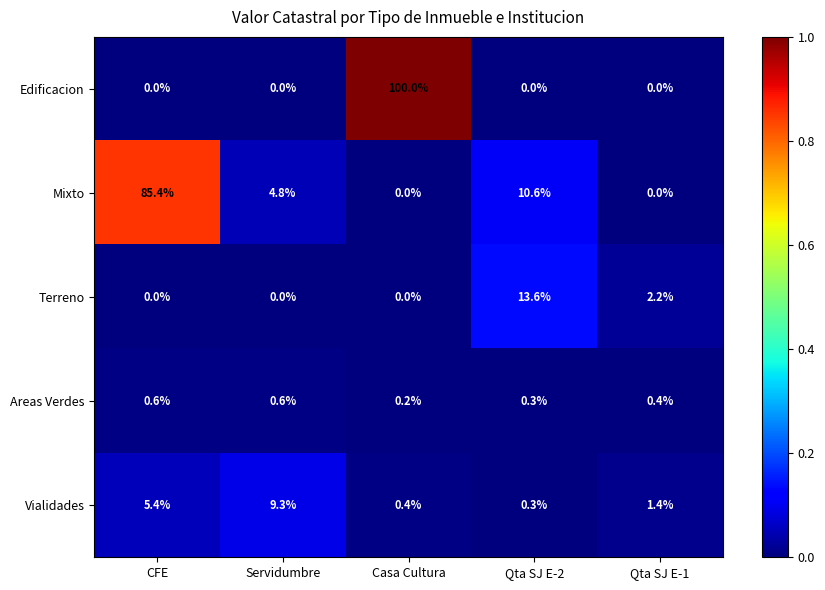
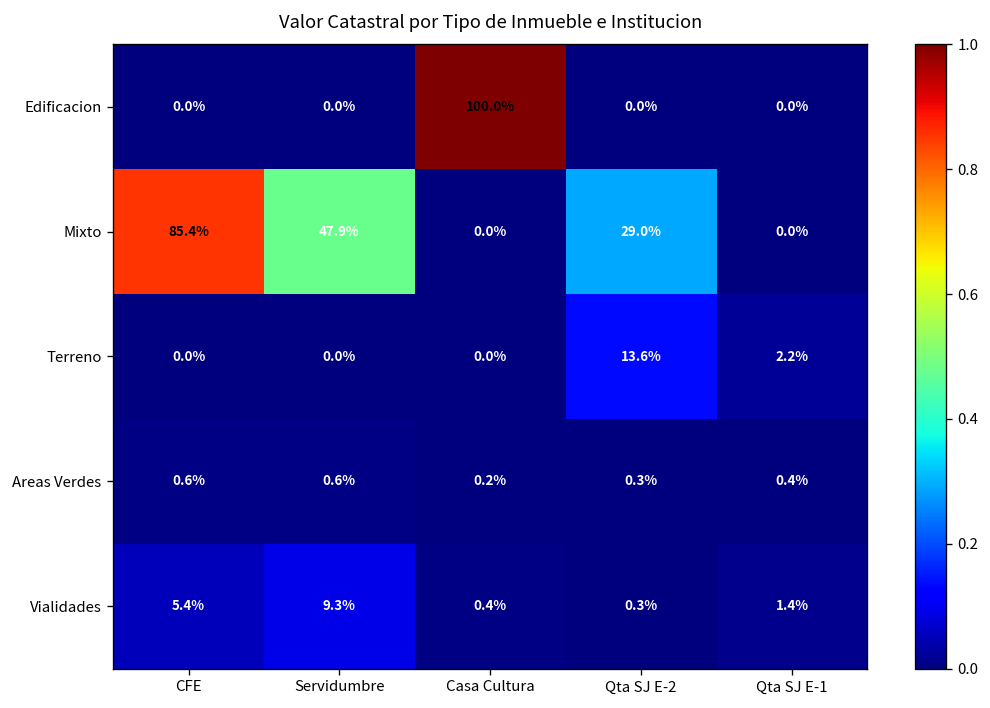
  {
    "Edificacion": {
      "CFE": "0.0%",
      "Servidumbre": "0.0%",
      "Casa Cultura": "100.0%",
      "Qta SJ E-2": "0.0%",
      "Qta SJ E-1": "0.0%"
    },
    "Mixto": {
      "CFE": "85.4%",
-     "Servidumbre": "4.8%",
+     "Servidumbre": "47.9%",
      "Casa Cultura": "0.0%",
-     "Qta SJ E-2": "10.6%",
+     "Qta SJ E-2": "29.0%",
      "Qta SJ E-1": "0.0%"
    },
    "Terreno": {
      "CFE": "0.0%",
      "Servidumbre": "0.0%",
      "Casa Cultura": "0.0%",
      "Qta SJ E-2": "13.6%",
      "Qta SJ E-1": "2.2%"
    },
    "Areas Verdes": {
      "CFE": "0.6%",
      "Servidumbre": "0.6%",
      "Casa Cultura": "0.2%",
      "Qta SJ E-2": "0.3%",
      "Qta SJ E-1": "0.4%"
    },
    "Vialidades": {
      "CFE": "5.4%",
      "Servidumbre": "9.3%",
      "Casa Cultura": "0.4%",
      "Qta SJ E-2": "0.3%",
      "Qta SJ E-1": "1.4%"
    }
  }
